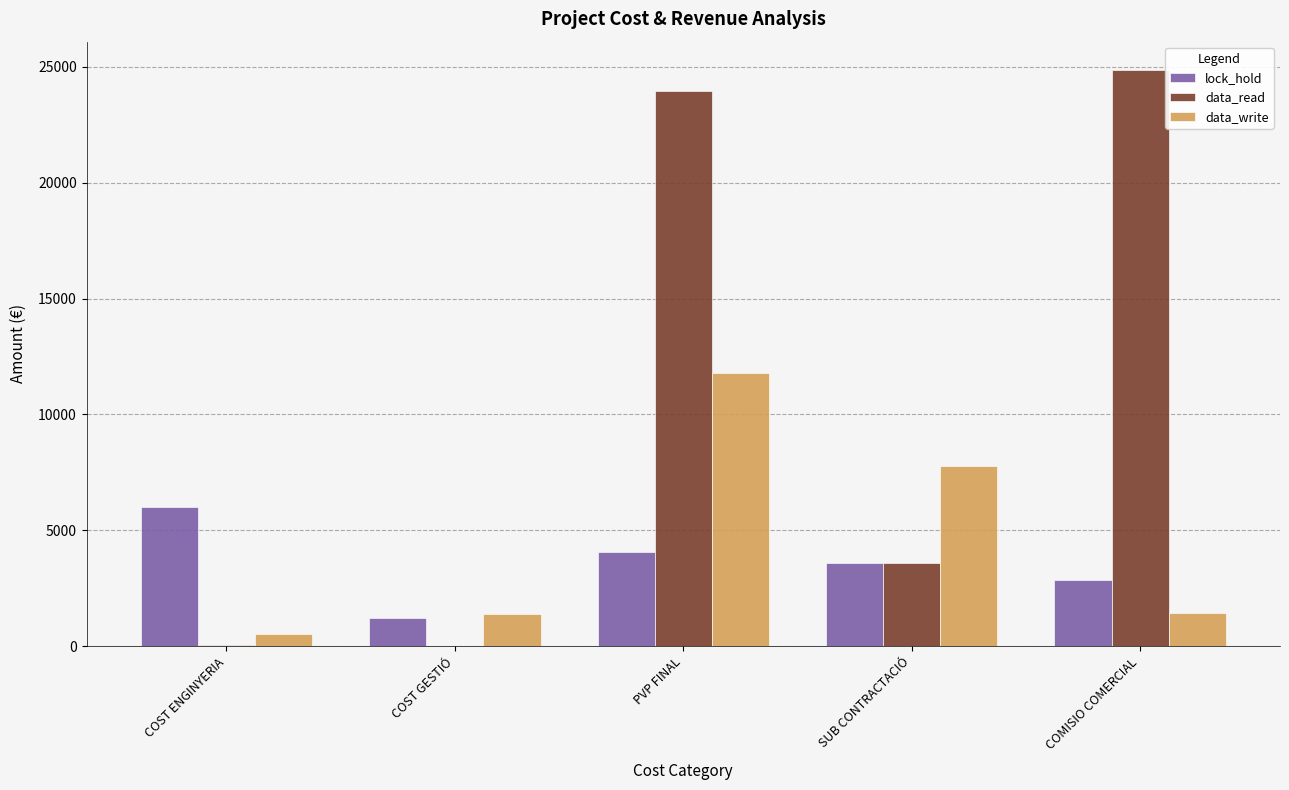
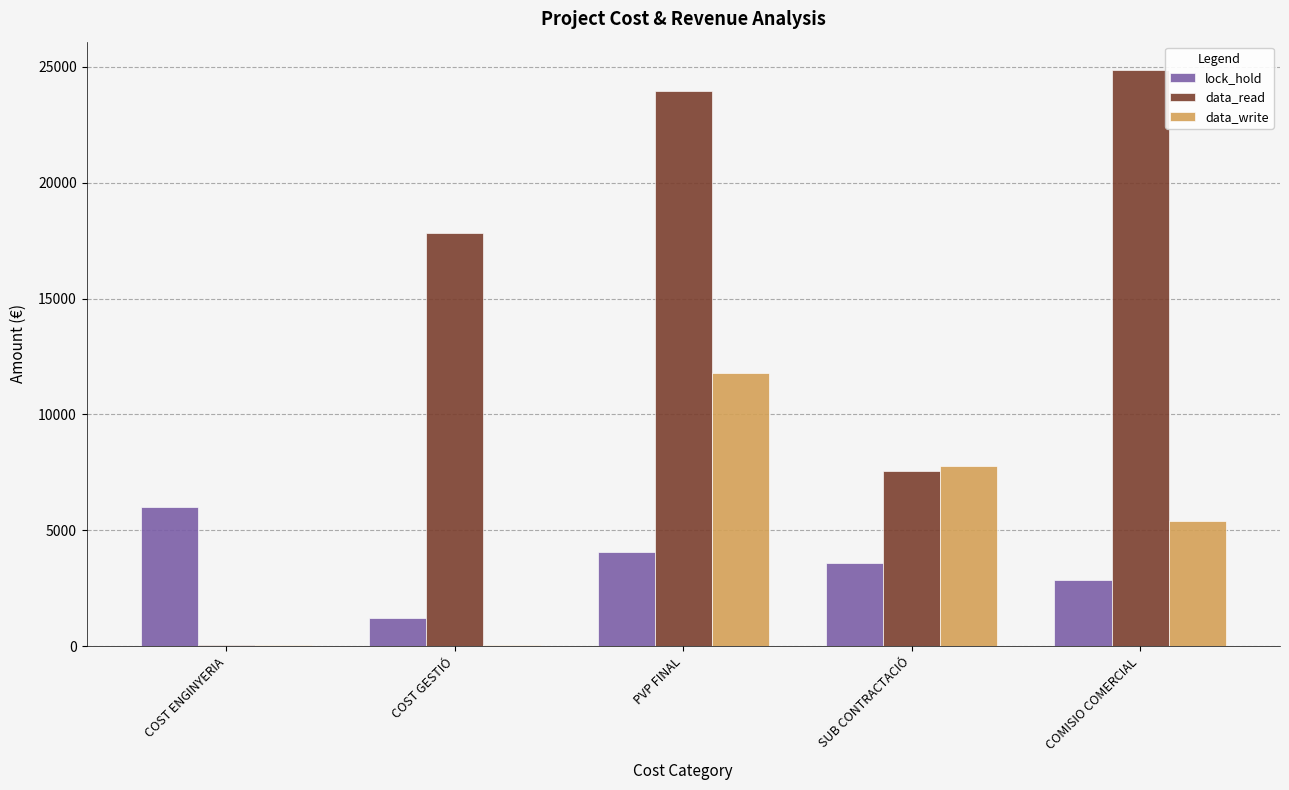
  {
    "lock_hold": {
      "COST ENGINYERIA": 6000,
      "COST GESTIÓ": 1200,
      "PVP FINAL": 4100,
      "SUB CONTRACTACIÓ": 3600,
      "COMISIO COMERCIAL": 2800
    },
    "data_read": {
-     "COST GESTIÓ": 0,
+     "COST GESTIÓ": 17800,
      "PVP FINAL": 23900,
-     "SUB CONTRACTACIÓ": 3600,
+     "SUB CONTRACTACIÓ": 7600,
      "COMISIO COMERCIAL": 24800
    },
    "data_write": {
-     "COST ENGINYERIA": 500,
-     "COST GESTIÓ": 1400,
+     "COST ENGINYERIA": 0,
+     "COST GESTIÓ": 0,
      "PVP FINAL": 11800,
      "SUB CONTRACTACIÓ": 7800,
-     "COMISIO COMERCIAL": 1400
+     "COMISIO COMERCIAL": 5400
    }
  }
